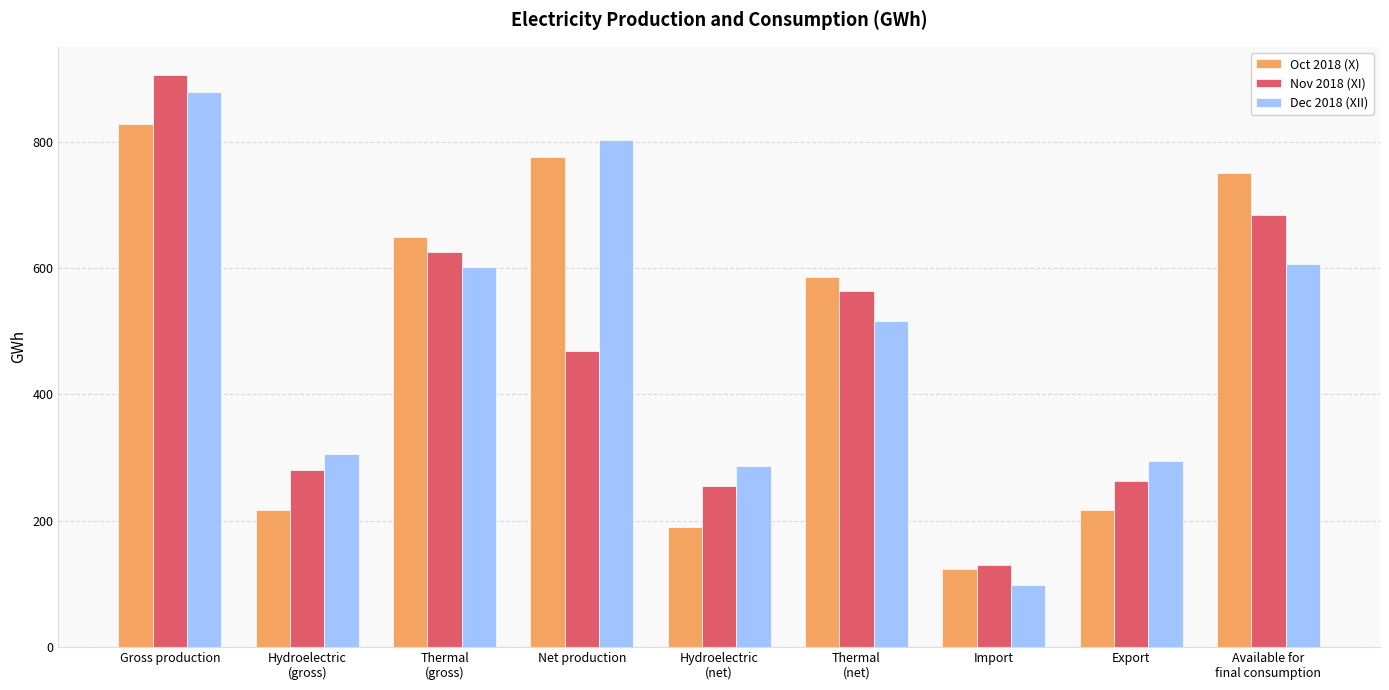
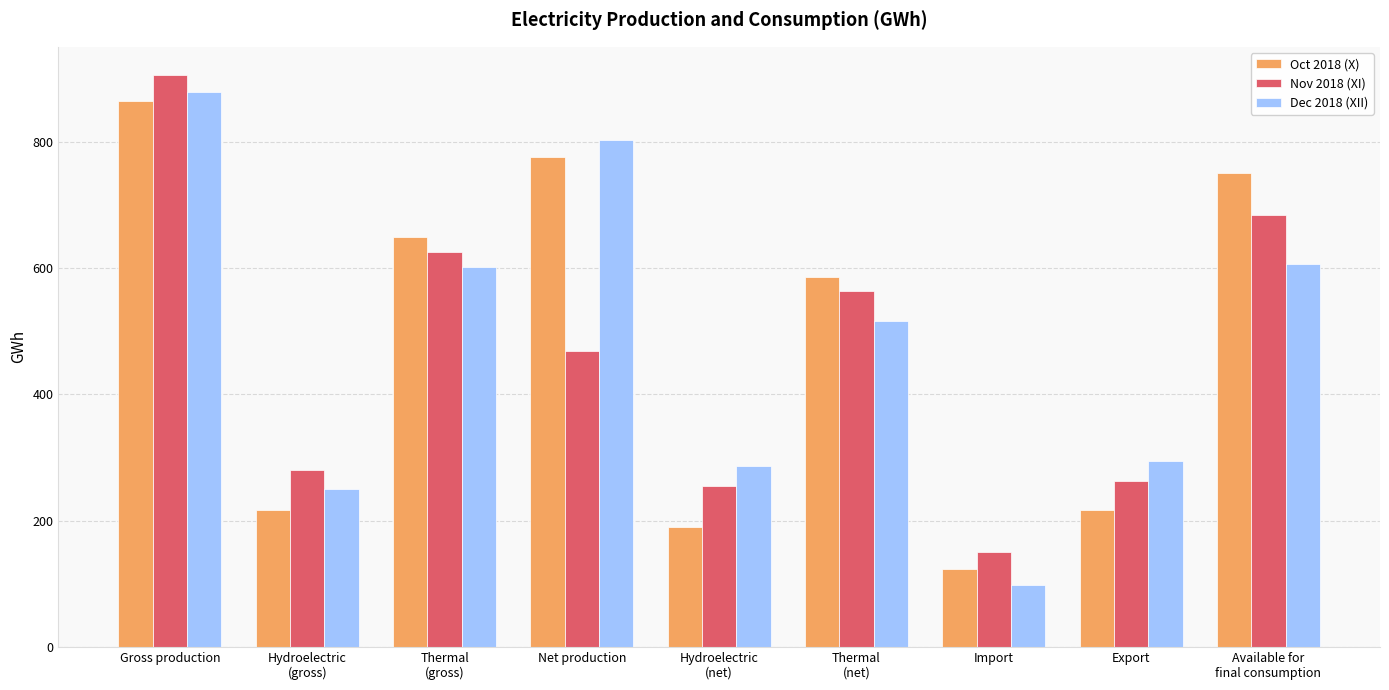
  {
    "Oct 2018 (X)": {
-     "Gross production": 830,
+     "Gross production": 870,
      "Hydroelectric (gross)": 220,
      "Thermal (gross)": 650,
      "Net production": 780,
      "Hydroelectric (net)": 190,
      "Thermal (net)": 590,
      "Import": 120,
      "Export": 220,
      "Available for final consumption": 750
    },
    "Nov 2018 (XI)": {
      "Gross production": 910,
      "Hydroelectric (gross)": 280,
      "Thermal (gross)": 630,
      "Net production": 470,
      "Hydroelectric (net)": 250,
      "Thermal (net)": 560,
-     "Import": 130,
+     "Import": 150,
      "Export": 260,
      "Available for final consumption": 680
    },
    "Dec 2018 (XII)": {
      "Gross production": 880,
-     "Hydroelectric (gross)": 310,
+     "Hydroelectric (gross)": 250,
      "Thermal (gross)": 600,
      "Net production": 800,
      "Hydroelectric (net)": 290,
      "Thermal (net)": 520,
      "Import": 100,
      "Export": 290,
      "Available for final consumption": 610
    }
  }
